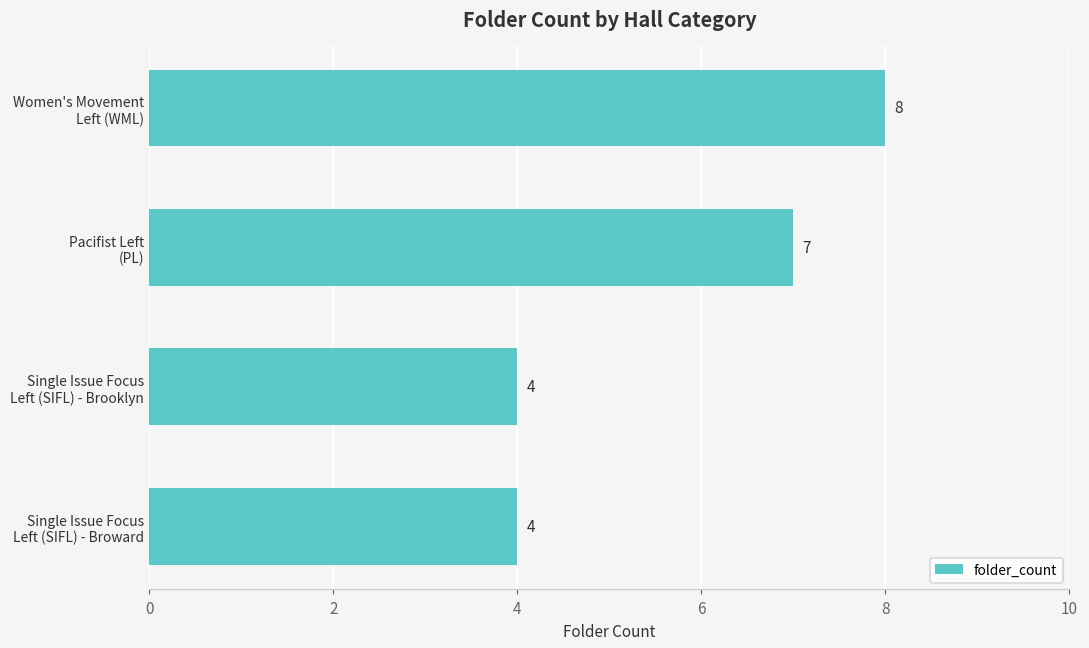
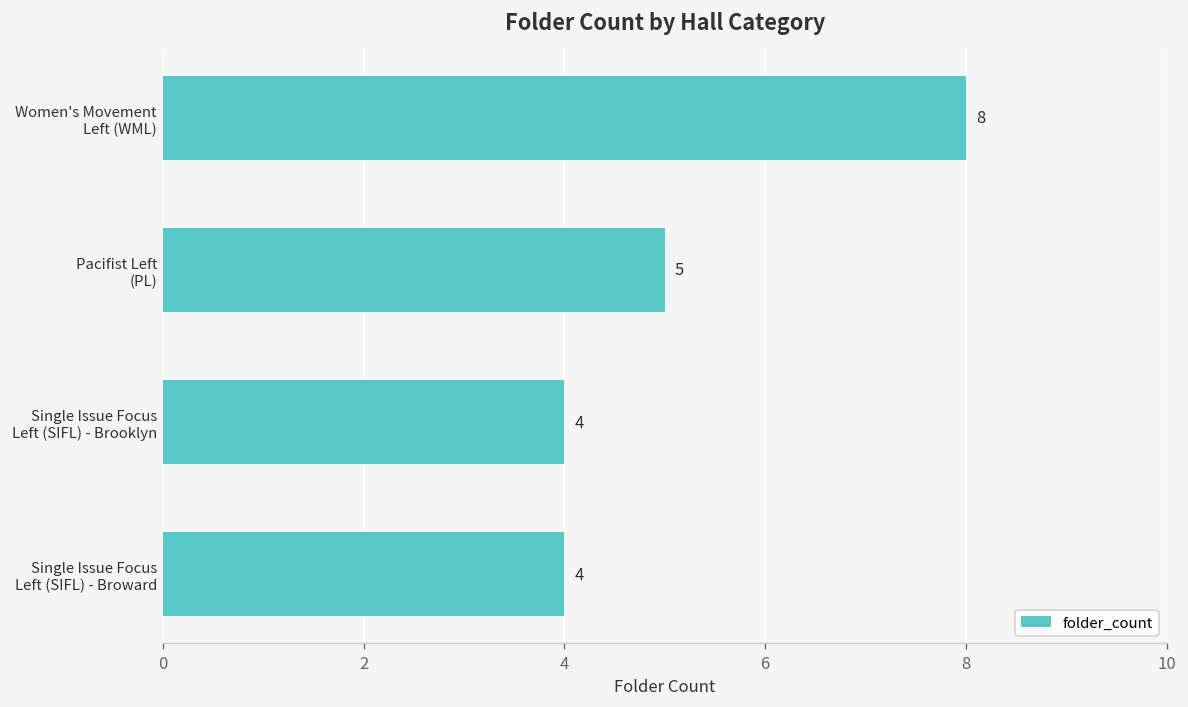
  {
    "Women's Movement Left (WML)": 8,
-   "Pacifist Left (PL)": 7,
+   "Pacifist Left (PL)": 5,
    "Single Issue Focus Left (SIFL) - Brooklyn": 4,
    "Single Issue Focus Left (SIFL) - Broward": 4
  }
